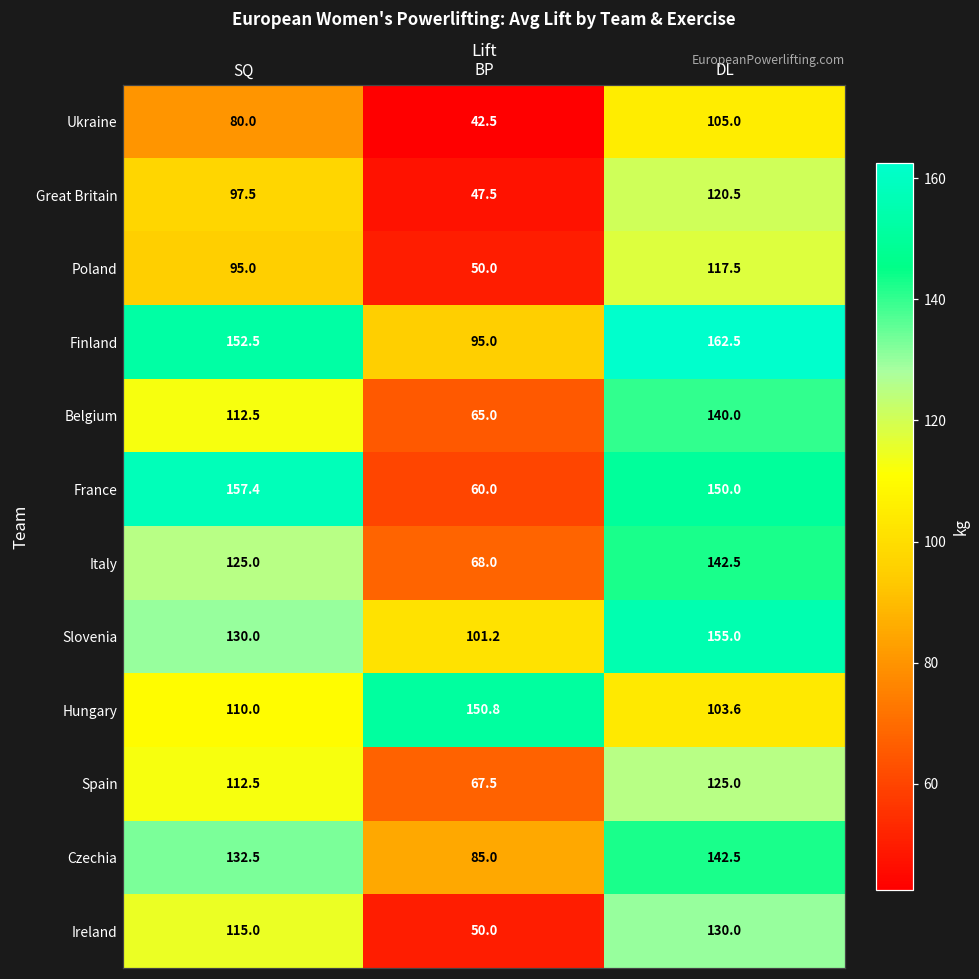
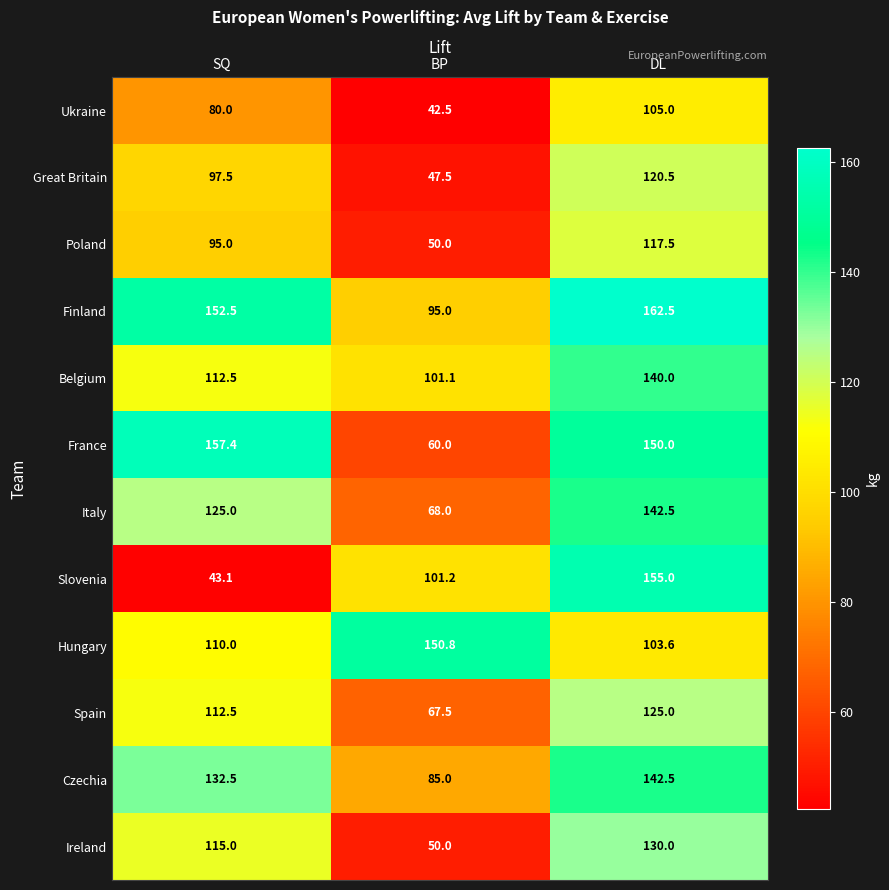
  {
    "Ukraine": {
      "SQ": 80.0,
      "BP": 42.5,
      "DL": 105.0
    },
    "Great Britain": {
      "SQ": 97.5,
      "BP": 47.5,
      "DL": 120.5
    },
    "Poland": {
      "SQ": 95.0,
      "BP": 50.0,
      "DL": 117.5
    },
    "Finland": {
      "SQ": 152.5,
      "BP": 95.0,
      "DL": 162.5
    },
    "Belgium": {
      "SQ": 112.5,
-     "BP": 65.0,
+     "BP": 101.1,
      "DL": 140.0
    },
    "France": {
      "SQ": 157.4,
      "BP": 60.0,
      "DL": 150.0
    },
    "Italy": {
      "SQ": 125.0,
      "BP": 68.0,
      "DL": 142.5
    },
    "Slovenia": {
-     "SQ": 130.0,
+     "SQ": 43.1,
      "BP": 101.2,
      "DL": 155.0
    },
    "Hungary": {
      "SQ": 110.0,
      "BP": 150.8,
      "DL": 103.6
    },
    "Spain": {
      "SQ": 112.5,
      "BP": 67.5,
      "DL": 125.0
    },
    "Czechia": {
      "SQ": 132.5,
      "BP": 85.0,
      "DL": 142.5
    },
    "Ireland": {
      "SQ": 115.0,
      "BP": 50.0,
      "DL": 130.0
    }
  }
